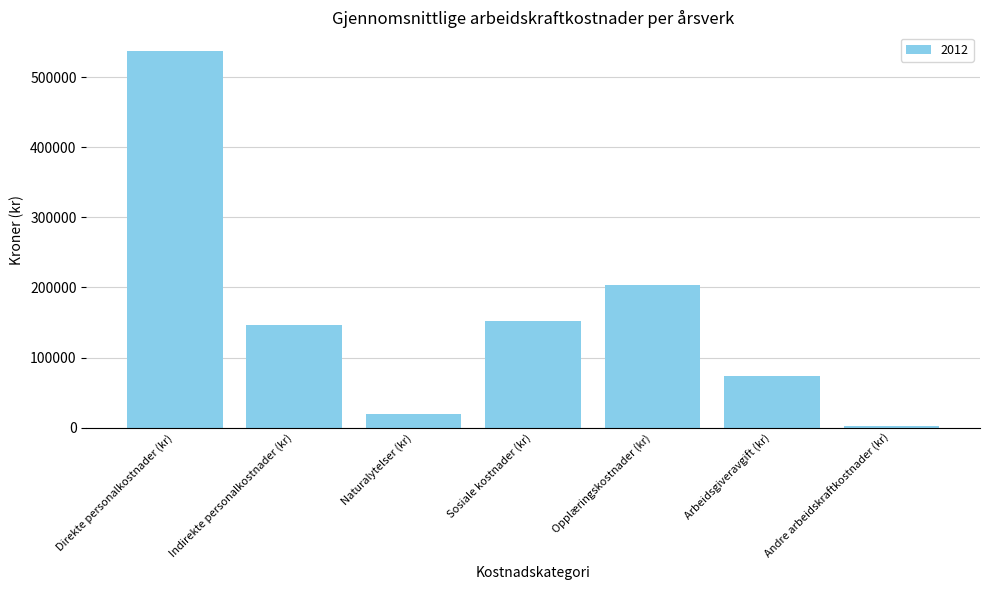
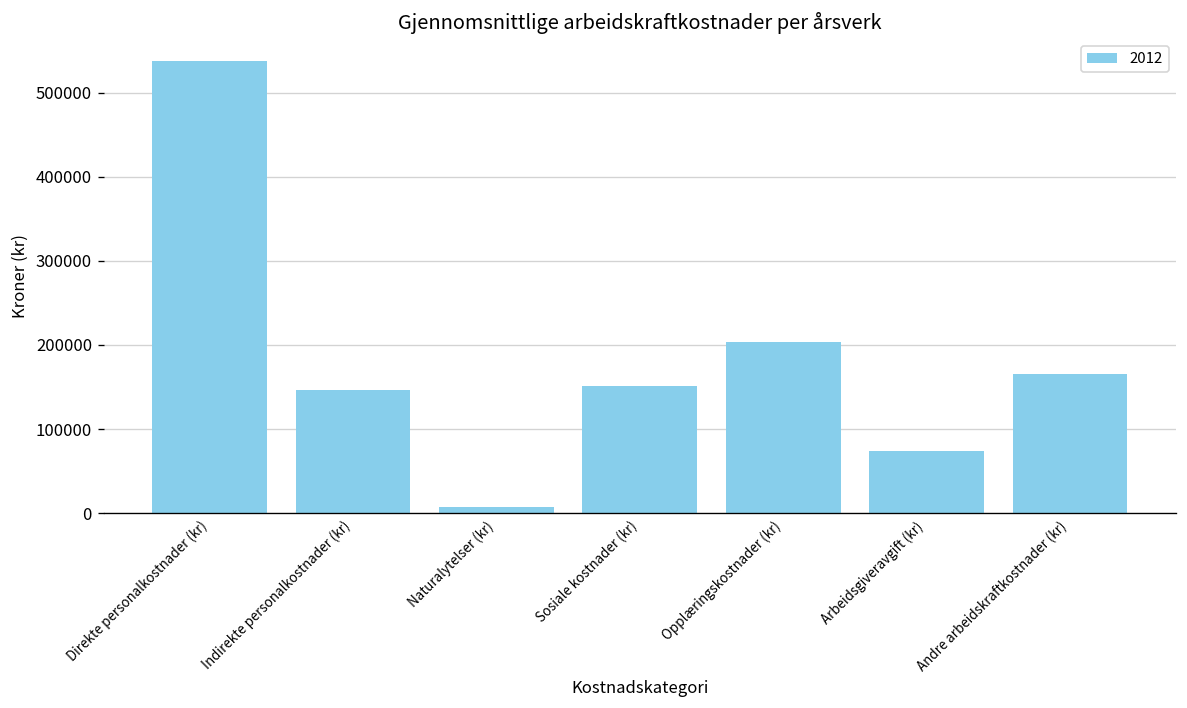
  {
    "Direkte personalkostnader (kr)": 540000,
    "Indirekte personalkostnader (kr)": 150000,
-   "Naturalytelser (kr)": 20000,
+   "Naturalytelser (kr)": 10000,
    "Sosiale kostnader (kr)": 150000,
    "Opplæringskostnader (kr)": 200000,
    "Arbeidsgiveravgift (kr)": 70000,
-   "Andre arbeidskraftkostnader (kr)": 0
+   "Andre arbeidskraftkostnader (kr)": 170000
  }
